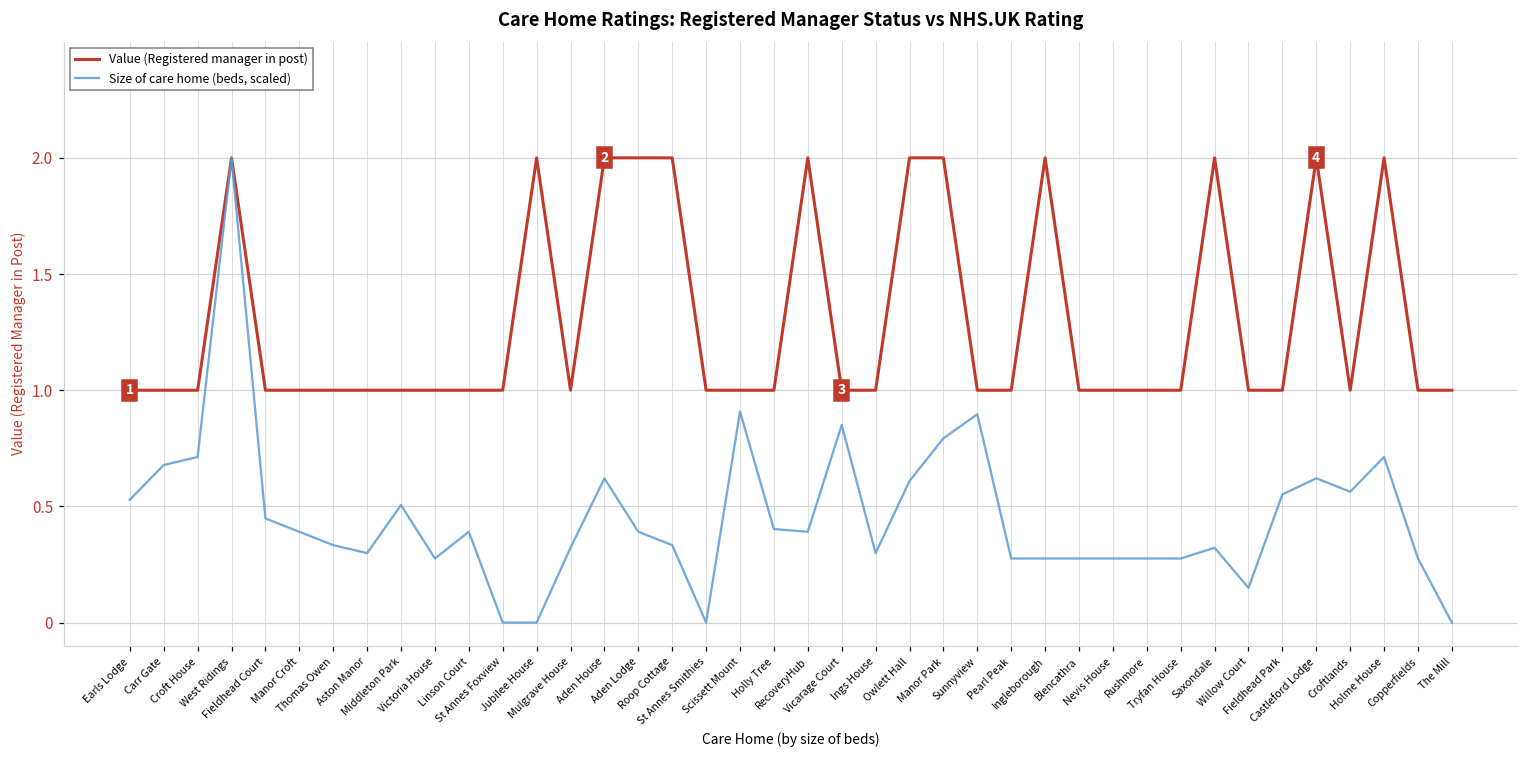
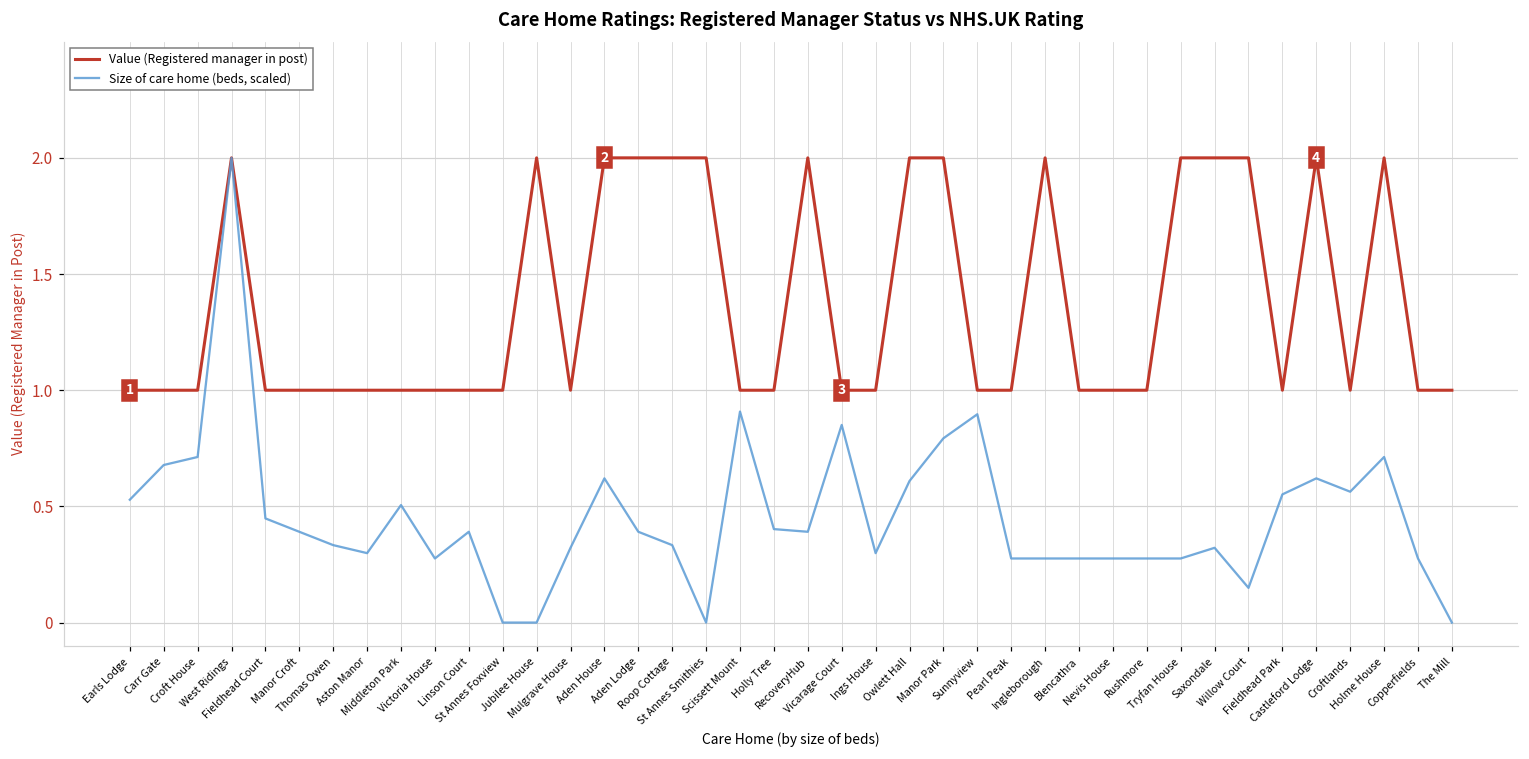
  {
    "Value (Registered manager in post)": {
      "Croft House": 1,
      "Fieldhead Court": 1,
      "Manor Croft": 1,
      "Thomas Owen": 1,
      "Aston Manor": 1,
      "Middleton Park": 1,
      "Victoria House": 1,
      "Linson Court": 1,
      "St Annes Foxview": 1,
      "Jubilee House": 2,
      "Mulgrave House": 1,
      "Roop Cottage": 2,
-     "St Annes Smithies": 1,
+     "St Annes Smithies": 2,
      "Scissett Mount": 1,
      "Holly Tree": 1,
      "RecoveryHub": 2,
      "Ings House": 1,
      "Owlett Hall": 2,
      "Manor Park": 2,
      "Sunnyview": 1,
      "Pearl Peak": 1,
      "Ingleborough": 2,
      "Blencathra": 1,
      "Nevis House": 1,
      "Rushmore": 1,
-     "Tryfan House": 1,
+     "Tryfan House": 2,
      "Saxondale": 2,
-     "Willow Court": 1,
+     "Willow Court": 2,
      "Fieldhead Park": 1,
      "Croftlands": 1,
      "Holme House": 2,
      "Copperfields": 1,
      "The Mill": 1
    },
    "Size of care home (beds, scaled)": {
      "Earls Lodge": 0.53,
      "Carr Gate": 0.68,
      "Croft House": 0.71,
      "Fieldhead Court": 0.45,
      "Manor Croft": 0.39,
      "Thomas Owen": 0.33,
      "Aston Manor": 0.30,
      "Middleton Park": 0.51,
      "Victoria House": 0.28,
      "Linson Court": 0.39,
      "St Annes Foxview": 0,
      "Jubilee House": 0,
      "Mulgrave House": 0.32,
      "Aden House": 0.62,
      "Aden Lodge": 0.39,
      "Roop Cottage": 0.33,
      "St Annes Smithies": 0,
      "Scissett Mount": 0.91,
      "Holly Tree": 0.40,
      "RecoveryHub": 0.39,
      "Vicarage Court": 0.85,
      "Ings House": 0.30,
      "Owlett Hall": 0.61,
      "Manor Park": 0.79,
      "Sunnyview": 0.90,
      "Pearl Peak": 0.28,
      "Ingleborough": 0.28,
      "Blencathra": 0.28,
      "Nevis House": 0.28,
      "Rushmore": 0.28,
      "Tryfan House": 0.28,
      "Saxondale": 0.32,
      "Willow Court": 0.15,
      "Fieldhead Park": 0.55,
      "Castleford Lodge": 0.62,
      "Croftlands": 0.56,
      "Holme House": 0.71,
      "Copperfields": 0.28,
      "The Mill": 0
    }
  }
